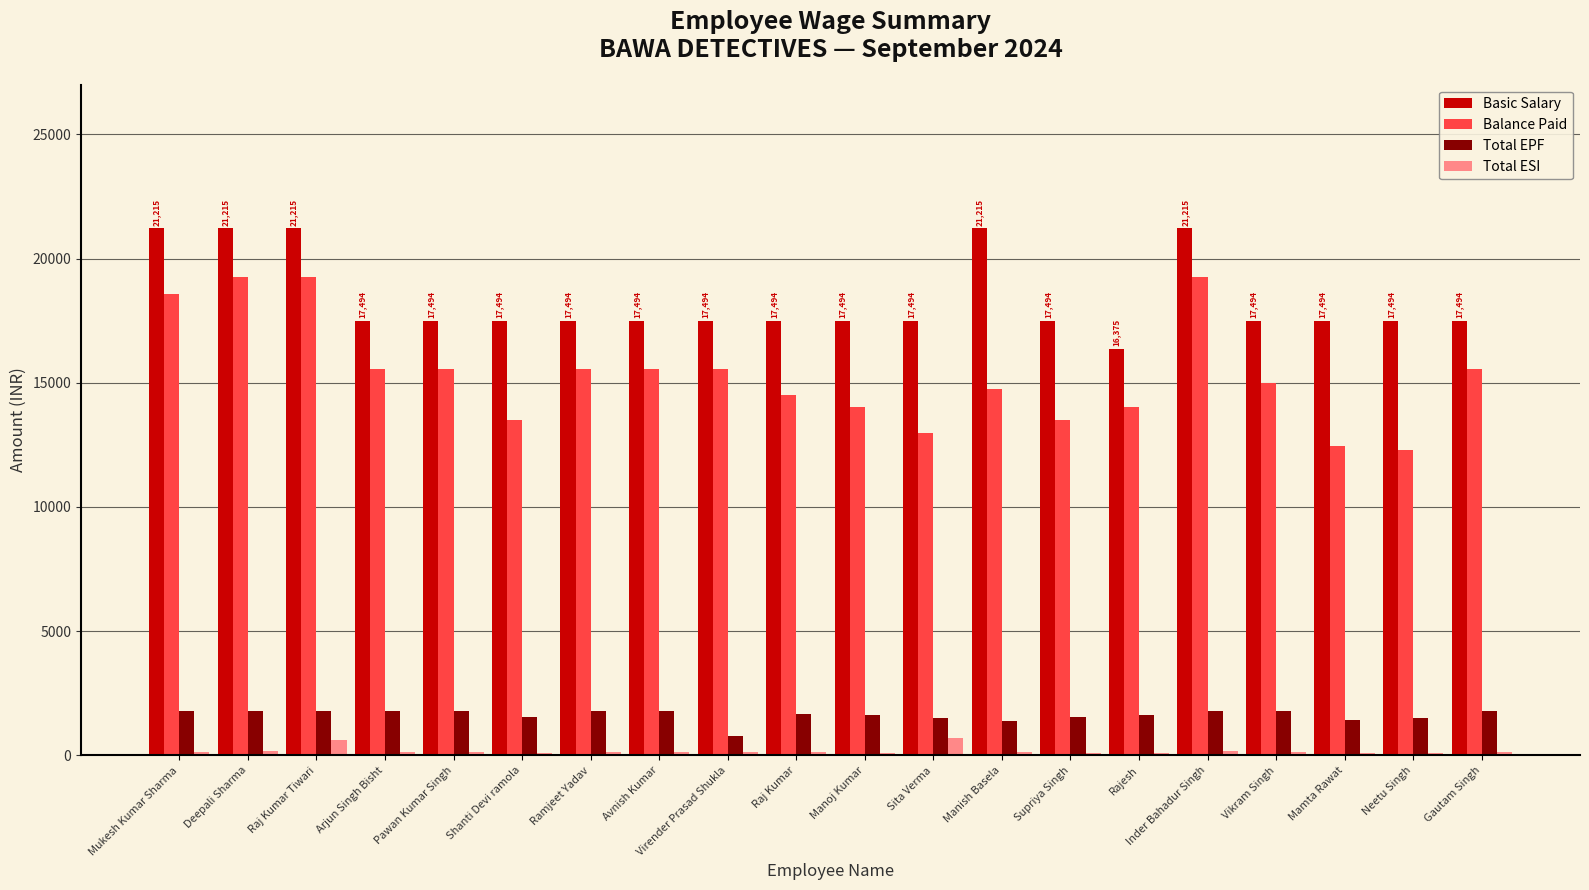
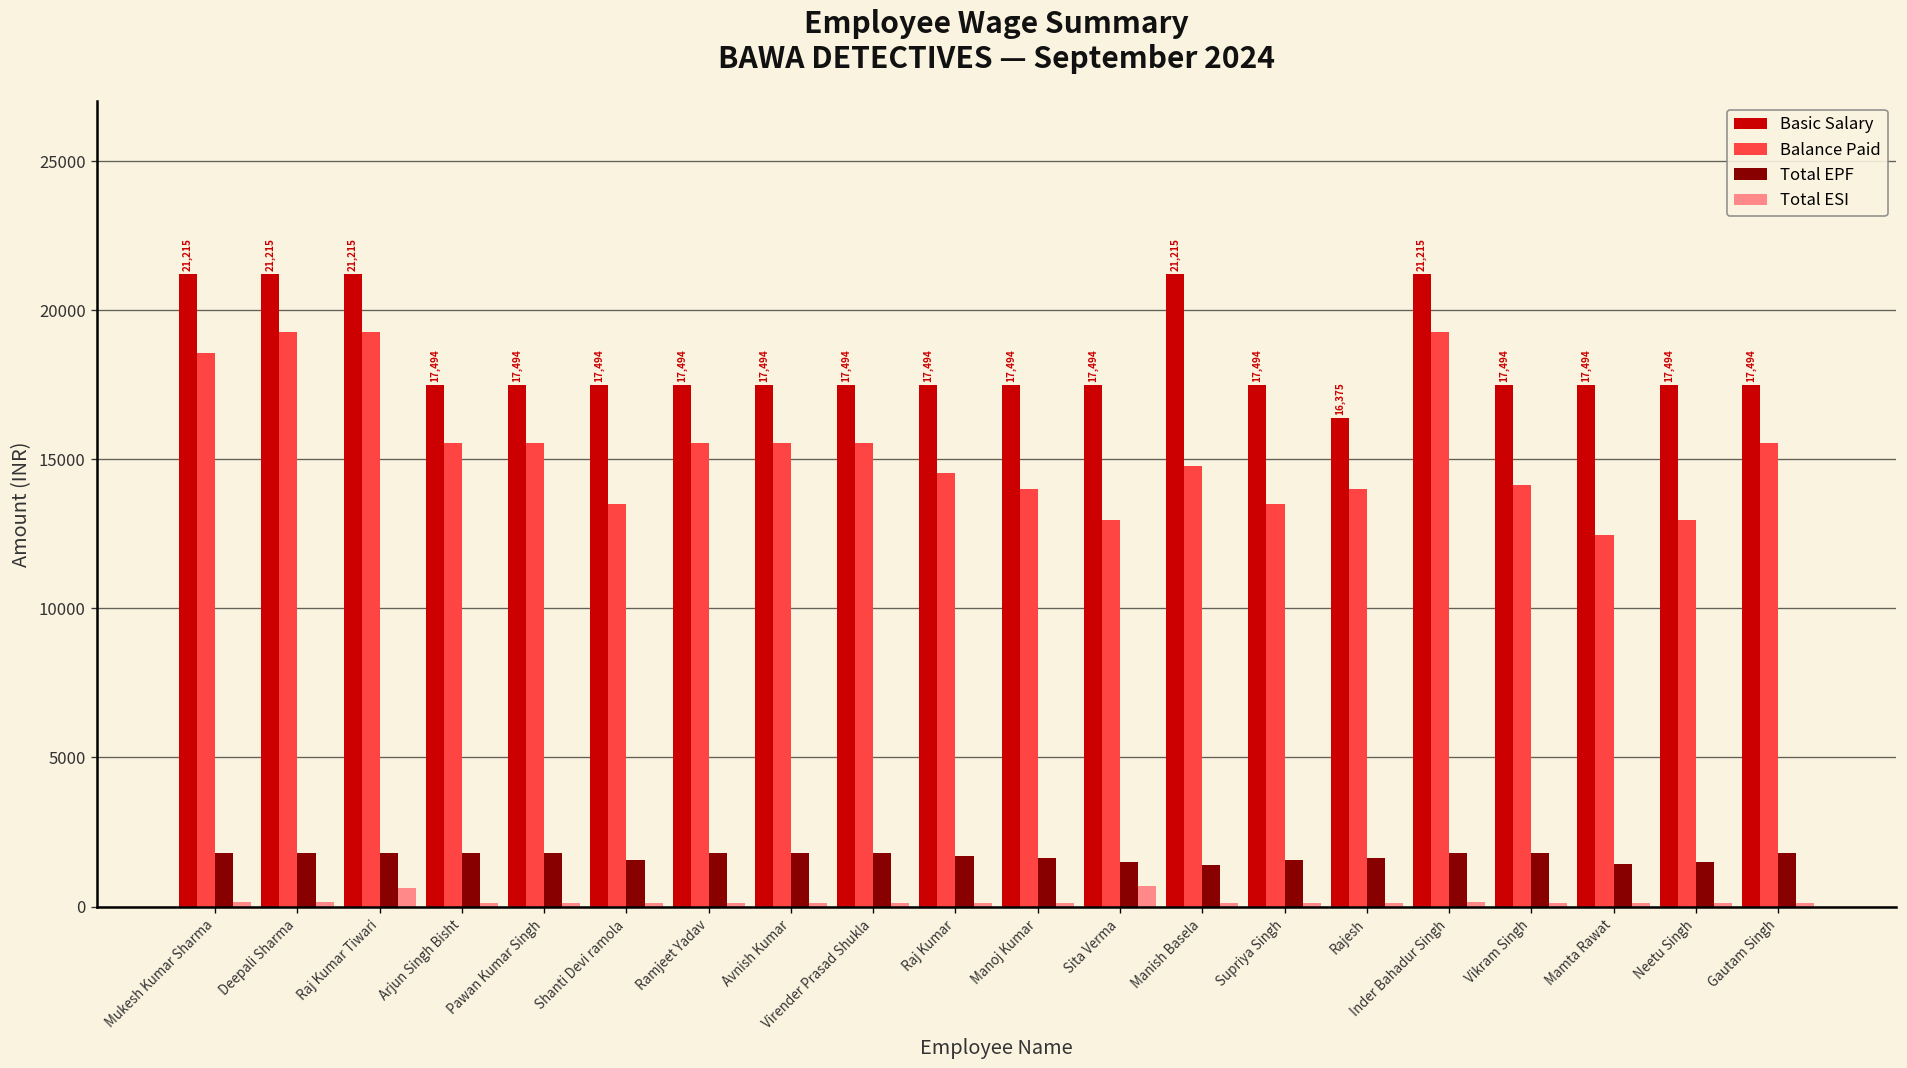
  {
    "Basic Salary": {
      "Mukesh Kumar Sharma": "21,215",
      "Deepali Sharma": "21,215",
      "Raj Kumar Tiwari": "21,215",
      "Arjun Singh Bisht": "17,494",
      "Pawan Kumar Singh": "17,494",
      "Shanti Devi ramola": "17,494",
      "Ramjeet Yadav": "17,494",
      "Avnish Kumar": "17,494",
      "Virender Prasad Shukla": "17,494",
      "Raj Kumar": "17,494",
      "Manoj Kumar": "17,494",
      "Sita Verma": "17,494",
      "Manish Basela": "21,215",
      "Supriya Singh": "17,494",
      "Rajesh": "16,375",
      "Inder Bahadur Singh": "21,215",
      "Vikram Singh": "17,494",
      "Mamta Rawat": "17,494",
      "Neetu Singh": "17,494",
      "Gautam Singh": "17,494"
    },
    "Balance Paid": {
      "Mukesh Kumar Sharma": "18600",
      "Deepali Sharma": "19300",
      "Raj Kumar Tiwari": "19300",
      "Arjun Singh Bisht": "15600",
      "Pawan Kumar Singh": "15600",
      "Shanti Devi ramola": "13500",
      "Ramjeet Yadav": "15600",
      "Avnish Kumar": "15600",
      "Virender Prasad Shukla": "15600",
      "Raj Kumar": "14500",
      "Manoj Kumar": "14000",
      "Sita Verma": "13000",
      "Manish Basela": "14800",
      "Supriya Singh": "13500",
      "Rajesh": "14000",
      "Inder Bahadur Singh": "19300",
-     "Vikram Singh": "15000",
+     "Vikram Singh": "14100",
      "Mamta Rawat": "12500",
-     "Neetu Singh": "12300",
+     "Neetu Singh": "13000",
      "Gautam Singh": "15600"
    },
    "Total EPF": {
      "Mukesh Kumar Sharma": "1800",
      "Deepali Sharma": "1800",
      "Raj Kumar Tiwari": "1800",
      "Arjun Singh Bisht": "1800",
      "Pawan Kumar Singh": "1800",
      "Shanti Devi ramola": "1600",
      "Ramjeet Yadav": "1800",
      "Avnish Kumar": "1800",
-     "Virender Prasad Shukla": "800",
+     "Virender Prasad Shukla": "1800",
      "Raj Kumar": "1700",
      "Manoj Kumar": "1600",
      "Sita Verma": "1500",
      "Manish Basela": "1400",
      "Supriya Singh": "1600",
      "Rajesh": "1600",
      "Inder Bahadur Singh": "1800",
      "Vikram Singh": "1800",
      "Mamta Rawat": "1400",
      "Neetu Singh": "1500",
      "Gautam Singh": "1800"
    },
    "Total ESI": {
      "Mukesh Kumar Sharma": "200",
      "Deepali Sharma": "200",
      "Raj Kumar Tiwari": "600",
      "Arjun Singh Bisht": "100",
      "Pawan Kumar Singh": "100",
      "Shanti Devi ramola": "100",
      "Ramjeet Yadav": "100",
      "Avnish Kumar": "100",
      "Virender Prasad Shukla": "100",
      "Raj Kumar": "100",
      "Manoj Kumar": "100",
      "Sita Verma": "700",
      "Manish Basela": "100",
      "Supriya Singh": "100",
      "Rajesh": "100",
      "Inder Bahadur Singh": "200",
      "Vikram Singh": "100",
      "Mamta Rawat": "100",
      "Neetu Singh": "100",
      "Gautam Singh": "100"
    }
  }
